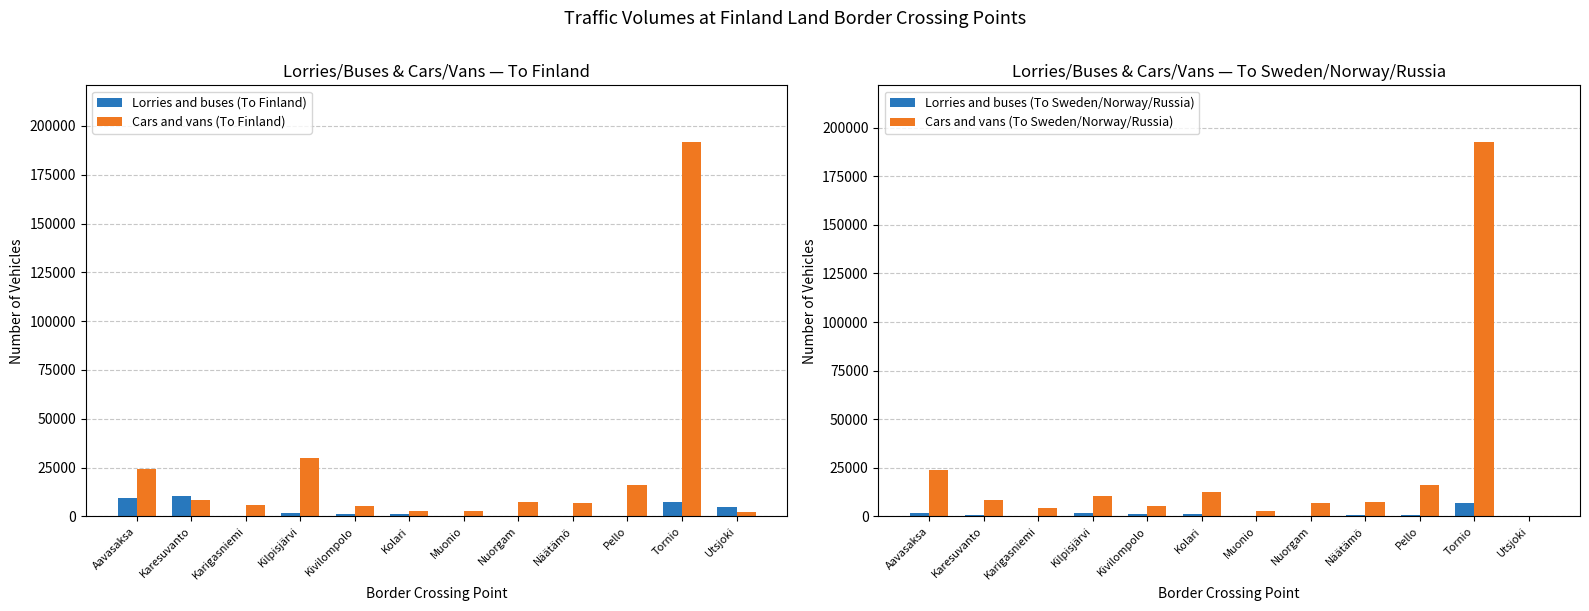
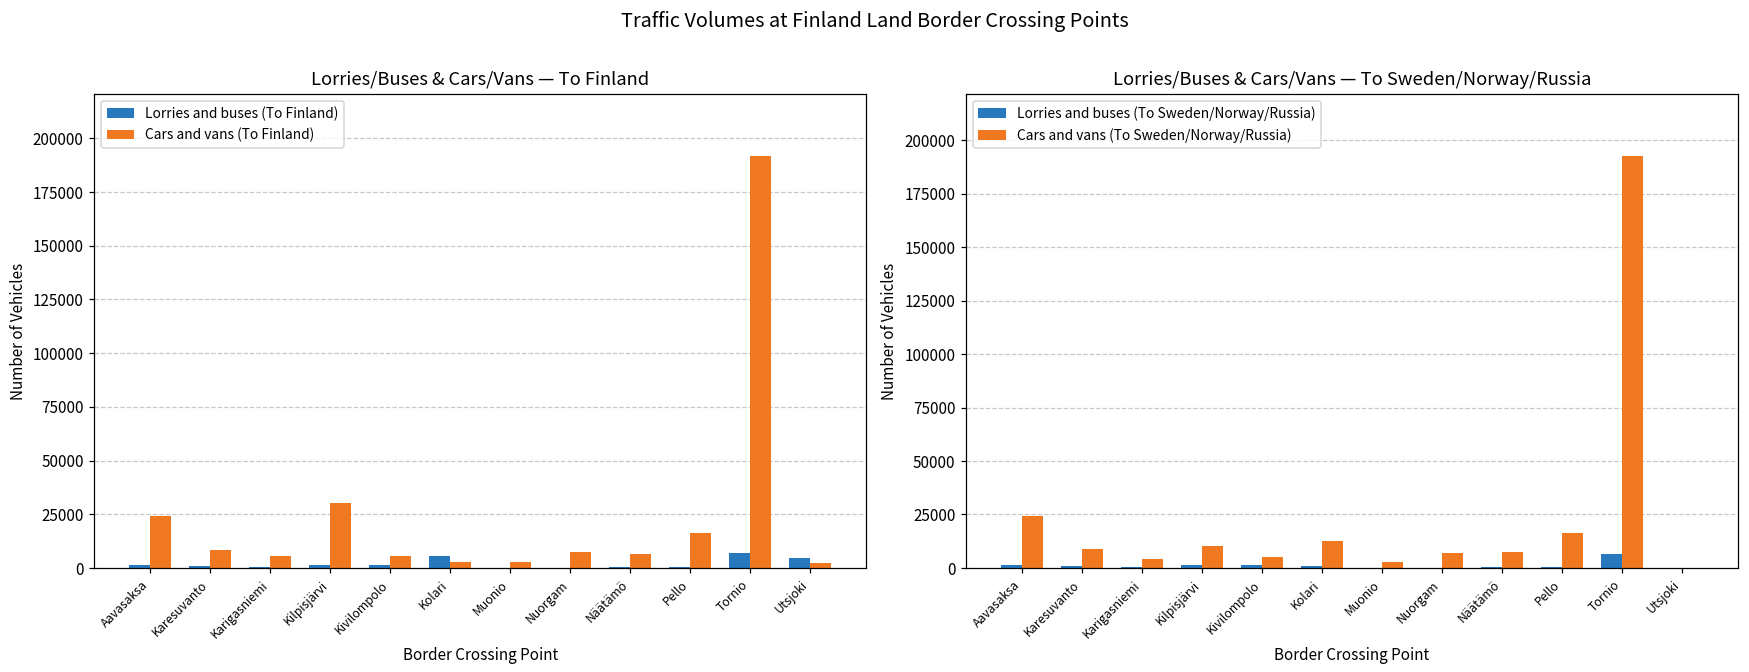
  {
    "Lorries/Buses & Cars/Vans — To Finland": {
      "Lorries and buses (To Finland)": {
-       "Aavasaksa": 9000,
-       "Karesuvanto": 11000,
+       "Aavasaksa": 1000,
+       "Karesuvanto": 1000,
        "Kilpisjärvi": 2000,
        "Kivilompolo": 1000,
-       "Kolari": 1000,
+       "Kolari": 6000,
        "Tornio": 7000,
        "Utsjoki": 5000
      },
      "Cars and vans (To Finland)": {
        "Aavasaksa": 24000,
        "Karesuvanto": 8000,
        "Karigasniemi": 6000,
        "Kilpisjärvi": 30000,
        "Kivilompolo": 6000,
        "Kolari": 3000,
        "Muonio": 3000,
        "Nuorgam": 7000,
        "Näätämö": 7000,
        "Pello": 16000,
        "Tornio": 192000,
        "Utsjoki": 2000
      }
    },
    "Lorries/Buses & Cars/Vans — To Sweden/Norway/Russia": {
      "Lorries and buses (To Sweden/Norway/Russia)": {
        "Aavasaksa": 2000,
        "Kilpisjärvi": 2000,
        "Kivilompolo": 1000,
        "Tornio": 7000,
        "Utsjoki": 0
      },
      "Cars and vans (To Sweden/Norway/Russia)": {
        "Aavasaksa": 24000,
        "Karesuvanto": 9000,
        "Karigasniemi": 4000,
        "Kilpisjärvi": 10000,
        "Kivilompolo": 5000,
        "Kolari": 12000,
        "Muonio": 3000,
        "Nuorgam": 7000,
        "Näätämö": 7000,
        "Pello": 16000,
        "Tornio": 193000,
        "Utsjoki": 0
      }
    }
  }
